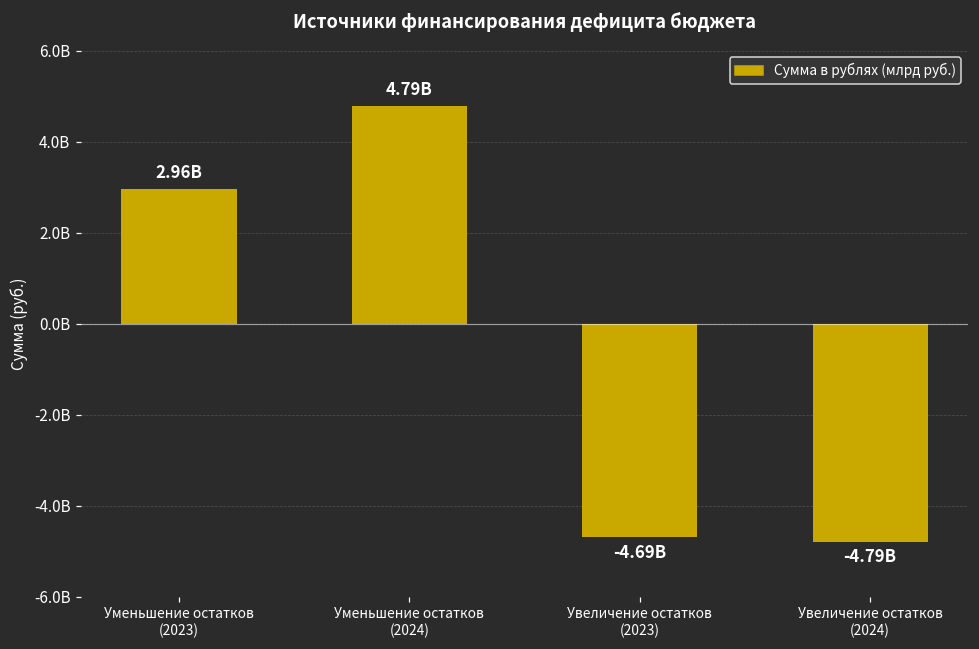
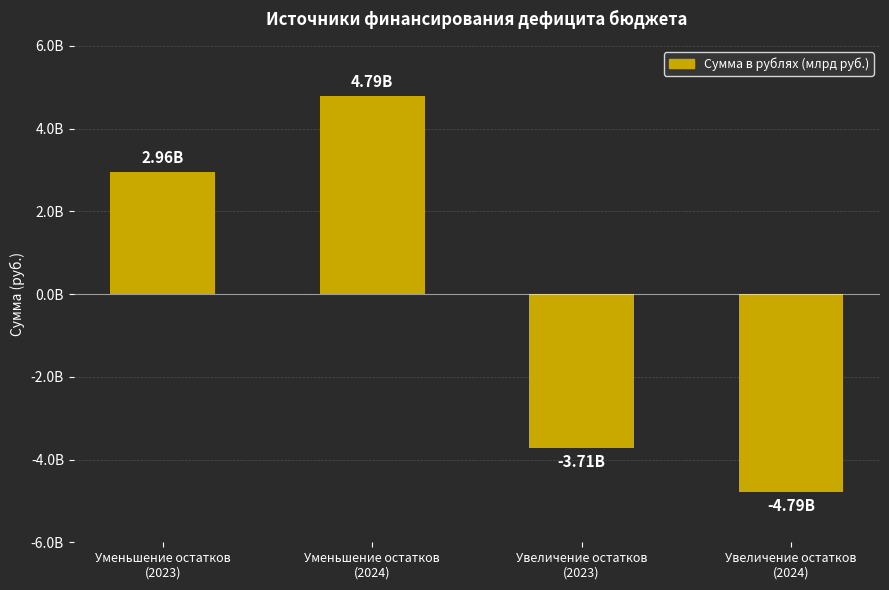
  {
    "Уменьшение остатков (2023)": "2.96B",
    "Уменьшение остатков (2024)": "4.79B",
-   "Увеличение остатков (2023)": "-4.69B",
+   "Увеличение остатков (2023)": "-3.71B",
    "Увеличение остатков (2024)": "-4.79B"
  }
